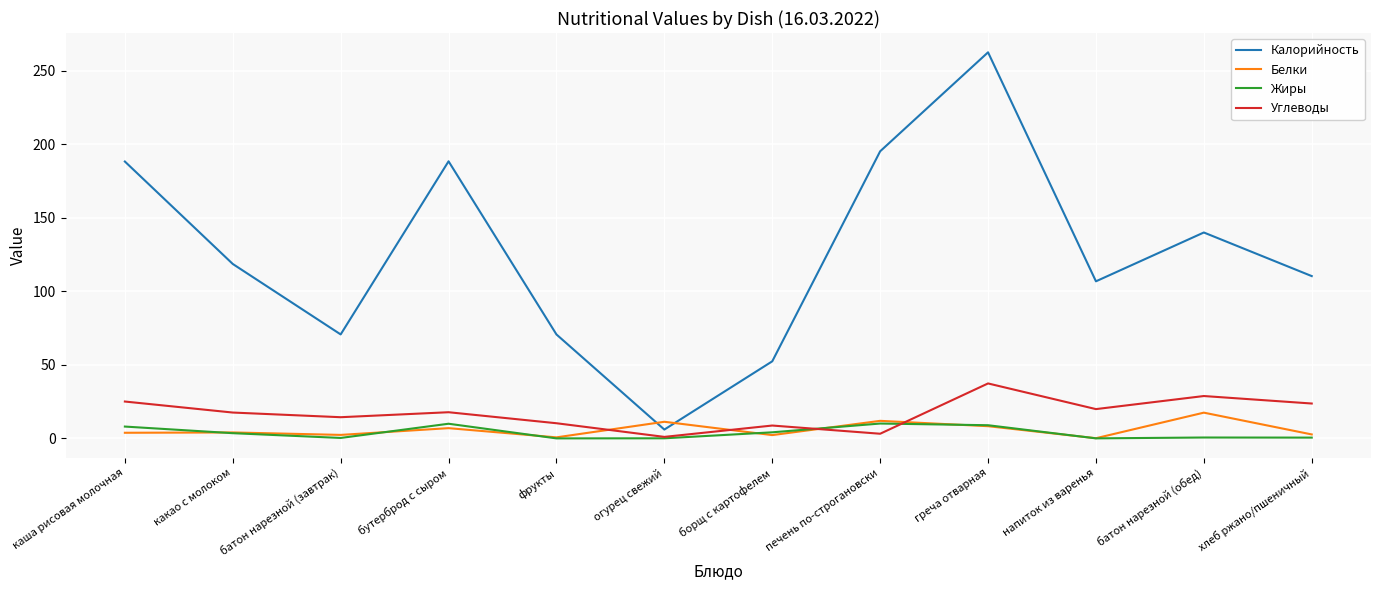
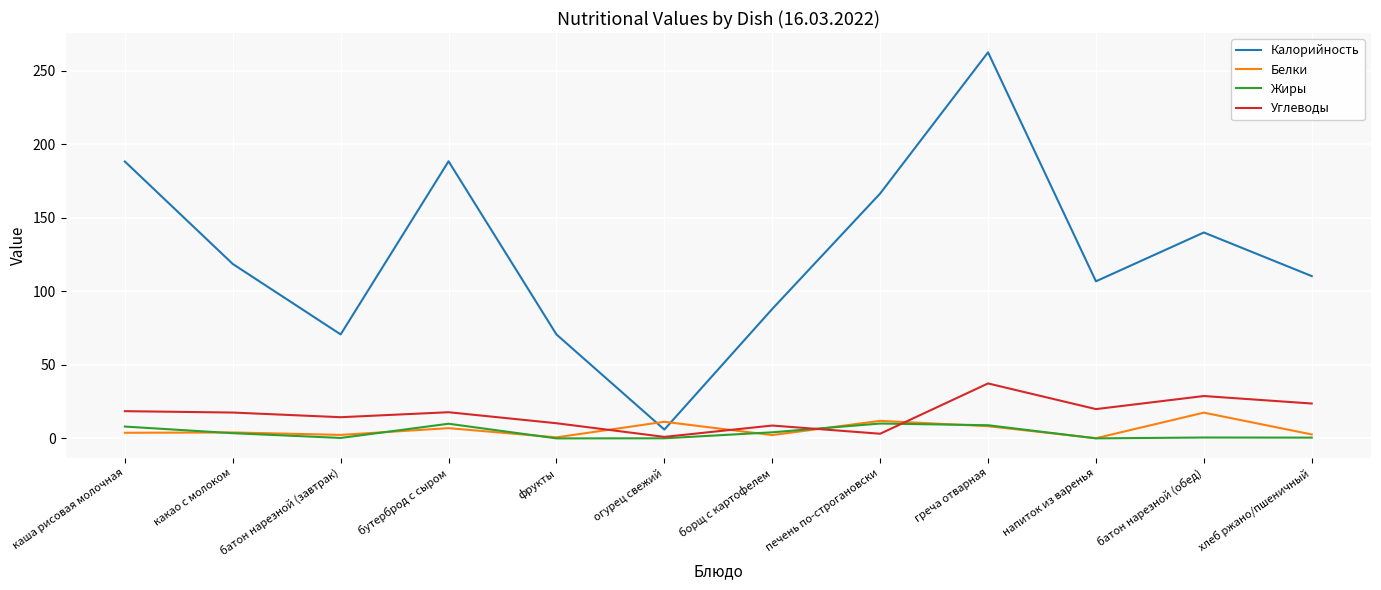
  {
    "Калорийность": {
      "каша рисовая молочная": 188,
      "какао с молоком": 119,
      "батон нарезной (завтрак)": 71,
      "бутерброд с сыром": 188,
      "фрукты": 71,
      "огурец свежий": 6,
-     "борщ с картофелем": 52,
-     "печень по-строгановски": 195,
+     "борщ с картофелем": 88,
+     "печень по-строгановски": 167,
      "греча отварная": 263,
      "напиток из варенья": 107,
      "батон нарезной (обед)": 140,
      "хлеб ржано/пшеничный": 110
    },
    "Белки": {
      "каша рисовая молочная": 4,
      "батон нарезной (завтрак)": 2,
      "бутерброд с сыром": 7,
      "огурец свежий": 11,
      "борщ с картофелем": 2,
      "печень по-строгановски": 12,
      "батон нарезной (обед)": 18,
      "хлеб ржано/пшеничный": 3
    },
    "Жиры": {
      "каша рисовая молочная": 8,
      "батон нарезной (завтрак)": 0,
      "бутерброд с сыром": 10,
      "борщ с картофелем": 4,
      "печень по-строгановски": 10,
      "батон нарезной (обед)": 1,
      "хлеб ржано/пшеничный": 1
    },
    "Углеводы": {
-     "каша рисовая молочная": 25,
+     "каша рисовая молочная": 19,
      "какао с молоком": 18,
      "батон нарезной (завтрак)": 14,
      "бутерброд с сыром": 18,
      "фрукты": 10,
      "борщ с картофелем": 9,
      "печень по-строгановски": 3,
      "греча отварная": 37,
      "напиток из варенья": 20,
      "батон нарезной (обед)": 29,
      "хлеб ржано/пшеничный": 24
    }
  }
